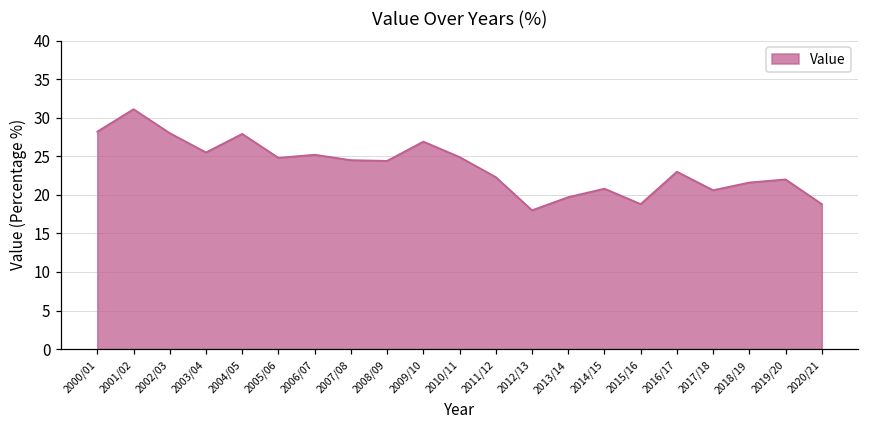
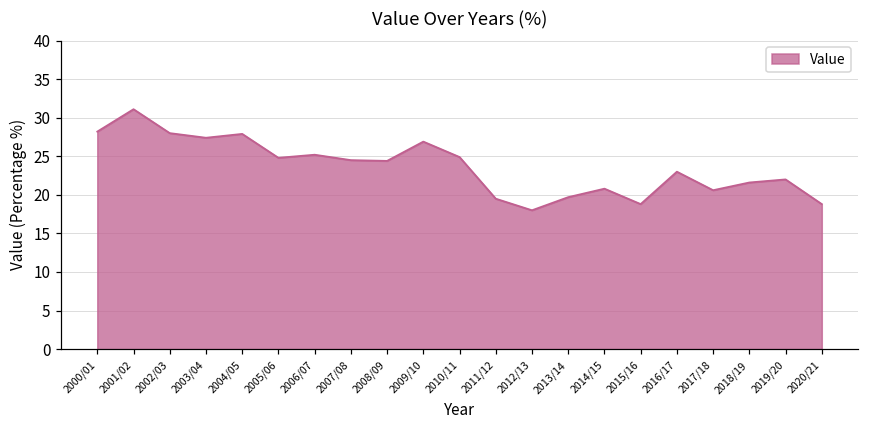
  {
    "2000/01": 28,
    "2001/02": 31,
    "2002/03": 28,
-   "2003/04": 26,
+   "2003/04": 27,
    "2004/05": 28,
    "2005/06": 25,
    "2006/07": 25,
    "2007/08": 25,
    "2008/09": 24,
    "2009/10": 27,
    "2010/11": 25,
-   "2011/12": 22,
+   "2011/12": 20,
    "2012/13": 18,
    "2013/14": 20,
    "2014/15": 21,
    "2015/16": 19,
    "2016/17": 23,
    "2017/18": 21,
    "2018/19": 22,
    "2019/20": 22,
    "2020/21": 19
  }
